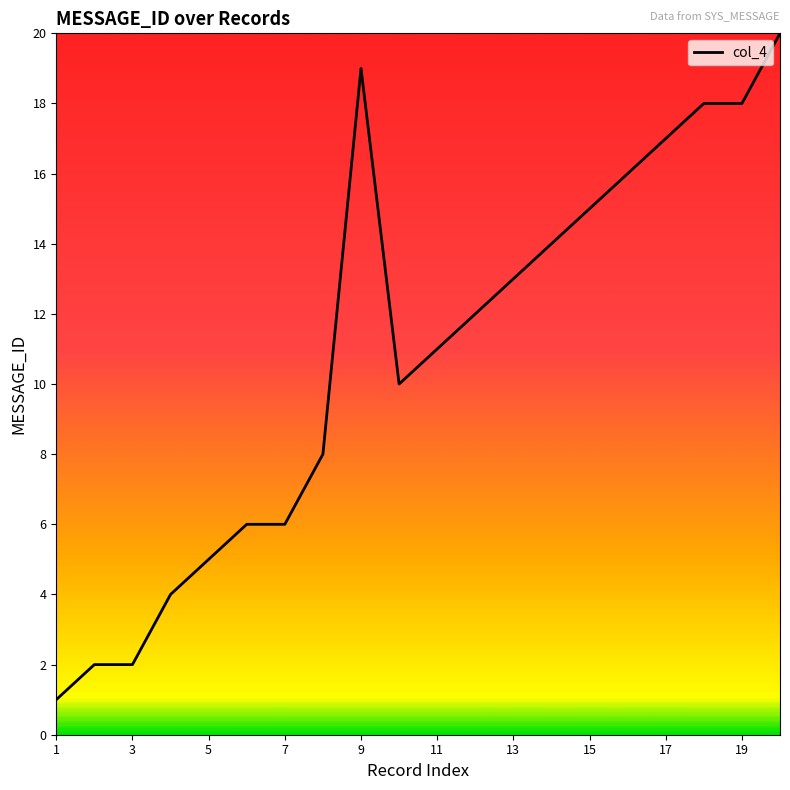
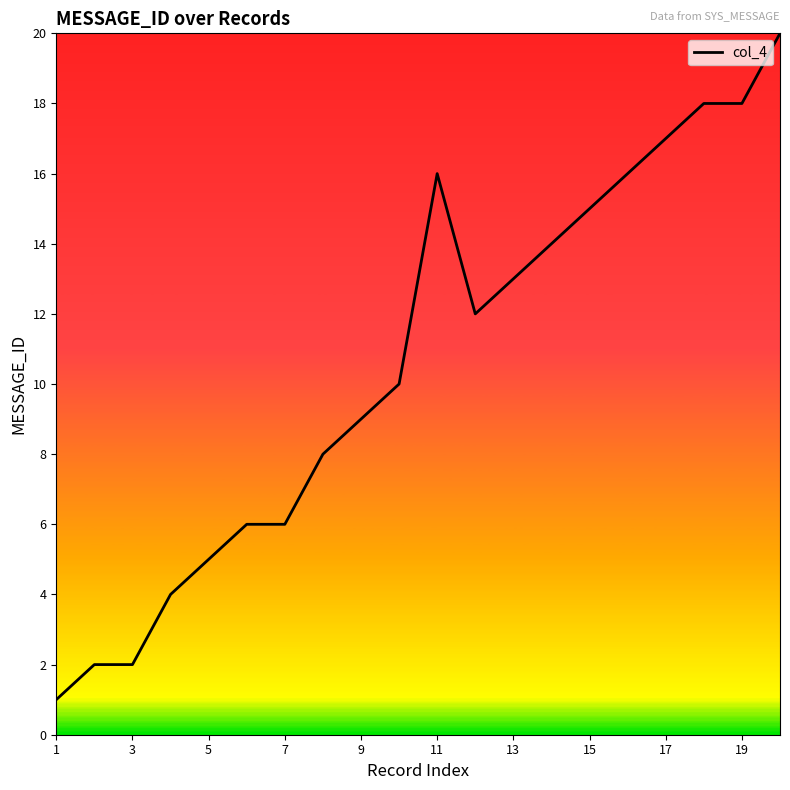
  {
    "1": 1,
    "3": 2,
    "5": 5,
    "7": 6,
-   "9": 19,
-   "11": 11,
+   "9": 9,
+   "11": 16,
    "13": 13,
    "15": 15,
    "17": 17,
    "19": 18
  }
